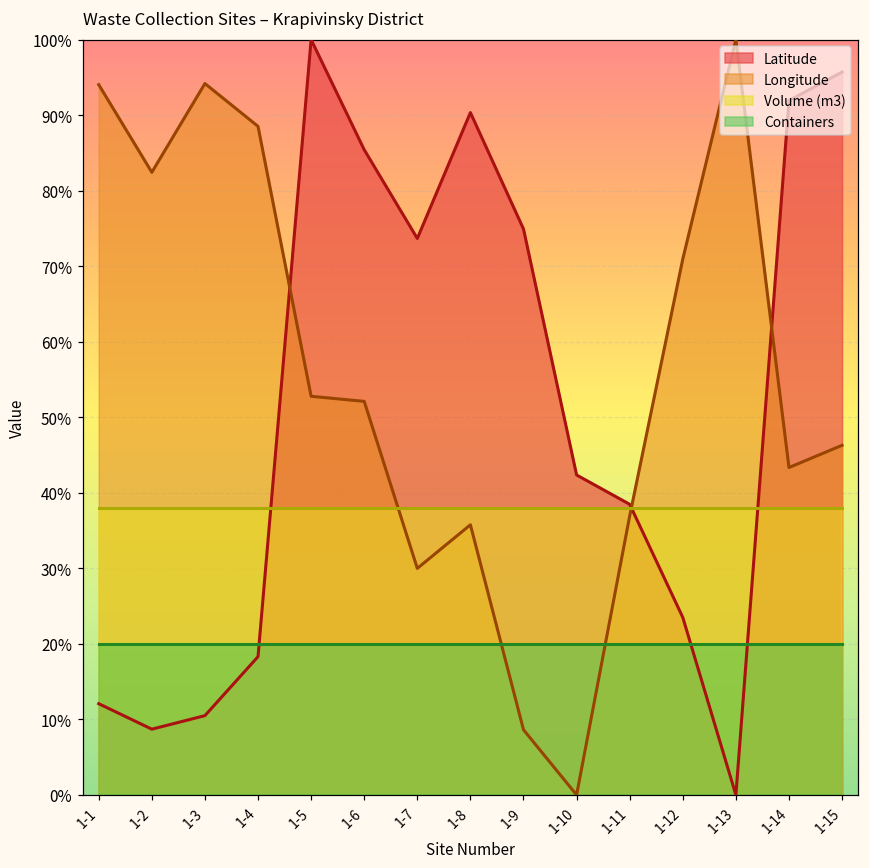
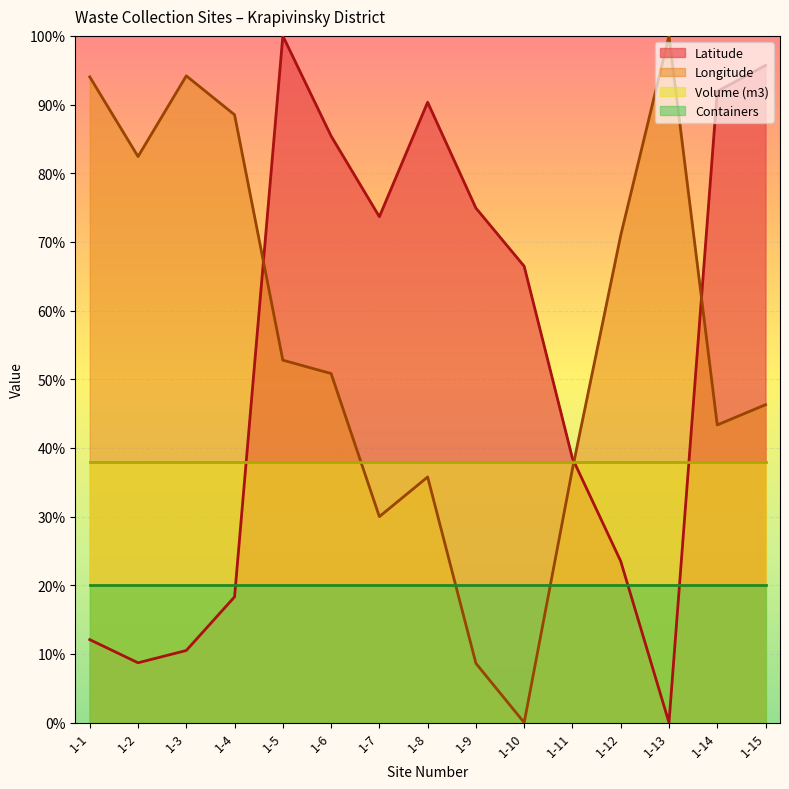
  {
    "Latitude": {
      "1-1": "12%",
      "1-2": "9%",
      "1-3": "10%",
      "1-4": "18%",
      "1-5": "100%",
      "1-6": "85%",
      "1-7": "74%",
      "1-8": "90%",
      "1-9": "75%",
-     "1-10": "42%",
+     "1-10": "66%",
      "1-11": "38%",
      "1-12": "24%",
      "1-13": "0%"
    },
    "Longitude": {
      "1-1": "94%",
      "1-2": "82%",
      "1-3": "94%",
      "1-4": "89%",
      "1-5": "53%",
-     "1-6": "52%",
+     "1-6": "51%",
      "1-7": "30%",
      "1-8": "36%",
      "1-9": "9%",
      "1-10": "0%",
      "1-11": "37%",
      "1-12": "71%",
      "1-13": "100%",
      "1-14": "43%",
      "1-15": "46%"
    },
    "Volume (m3)": {
      "1-1": "38%",
      "1-2": "38%",
      "1-3": "38%",
      "1-4": "38%",
      "1-5": "38%",
      "1-6": "38%",
      "1-7": "38%",
      "1-8": "38%",
      "1-9": "38%",
      "1-10": "38%",
      "1-11": "38%",
      "1-12": "38%",
      "1-13": "38%",
      "1-14": "38%",
      "1-15": "38%"
    },
    "Containers": {
      "1-1": "20%",
      "1-2": "20%",
      "1-3": "20%",
      "1-4": "20%",
      "1-5": "20%",
      "1-6": "20%",
      "1-7": "20%",
      "1-8": "20%",
      "1-9": "20%",
      "1-10": "20%",
      "1-11": "20%",
      "1-12": "20%",
      "1-13": "20%",
      "1-14": "20%",
      "1-15": "20%"
    }
  }
